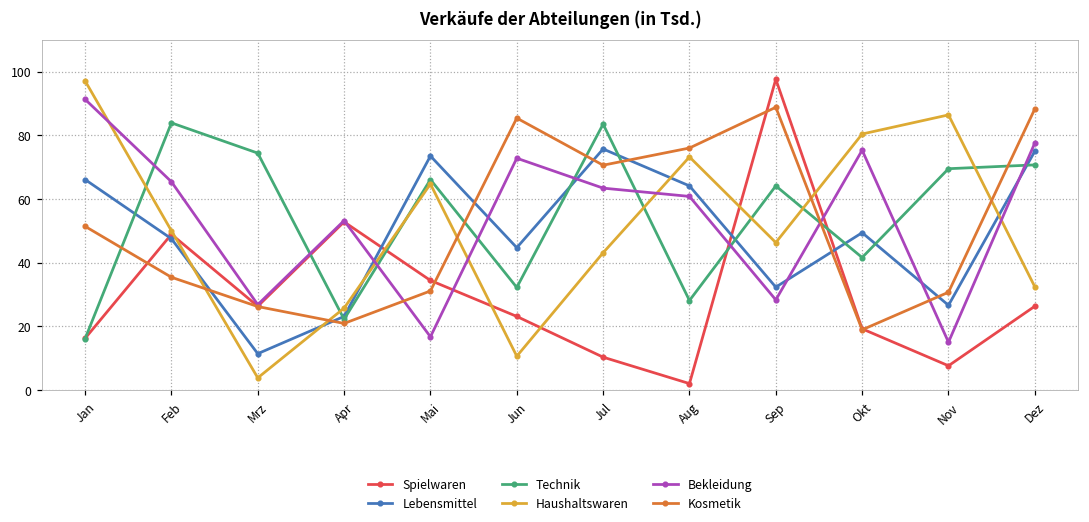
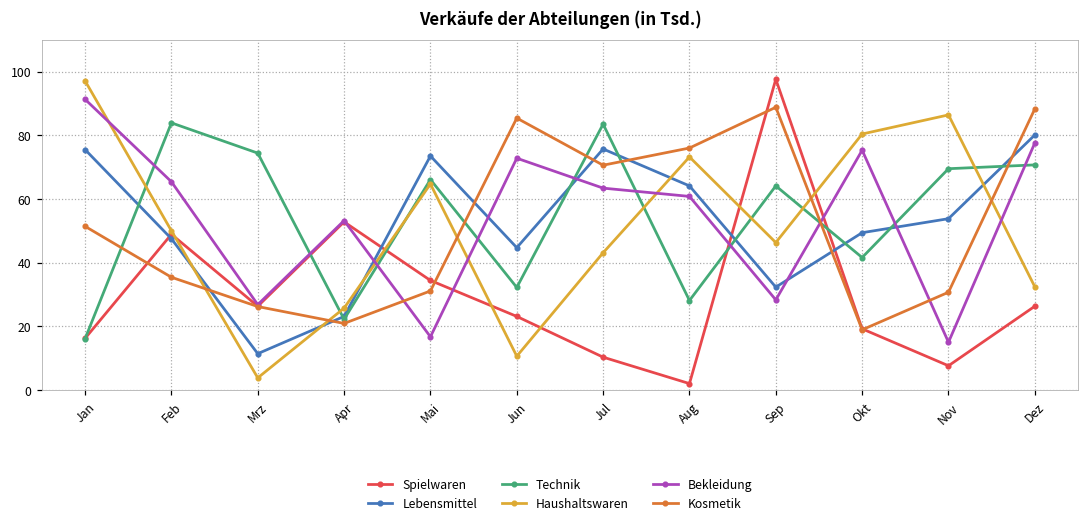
  {
    "Lebensmittel": {
-     "Jan": 66,
+     "Jan": 76,
      "Feb": 48,
      "Mrz": 11,
      "Apr": 23,
      "Mai": 74,
      "Jun": 45,
      "Jul": 76,
      "Aug": 64,
      "Sep": 32,
      "Okt": 49,
-     "Nov": 27,
-     "Dez": 75
+     "Nov": 54,
+     "Dez": 80
    },
    "Technik": {
      "Feb": 84,
      "Mrz": 74,
      "Apr": 22,
      "Mai": 66,
      "Jun": 32,
      "Jul": 84,
      "Aug": 28,
      "Sep": 64,
      "Okt": 42,
      "Nov": 70,
      "Dez": 71
    },
    "Bekleidung": {
      "Jan": 91,
      "Feb": 65,
      "Mai": 17,
      "Jun": 73,
      "Jul": 63,
      "Aug": 61,
      "Sep": 28,
      "Okt": 75,
      "Nov": 15,
      "Dez": 78
    }
  }
